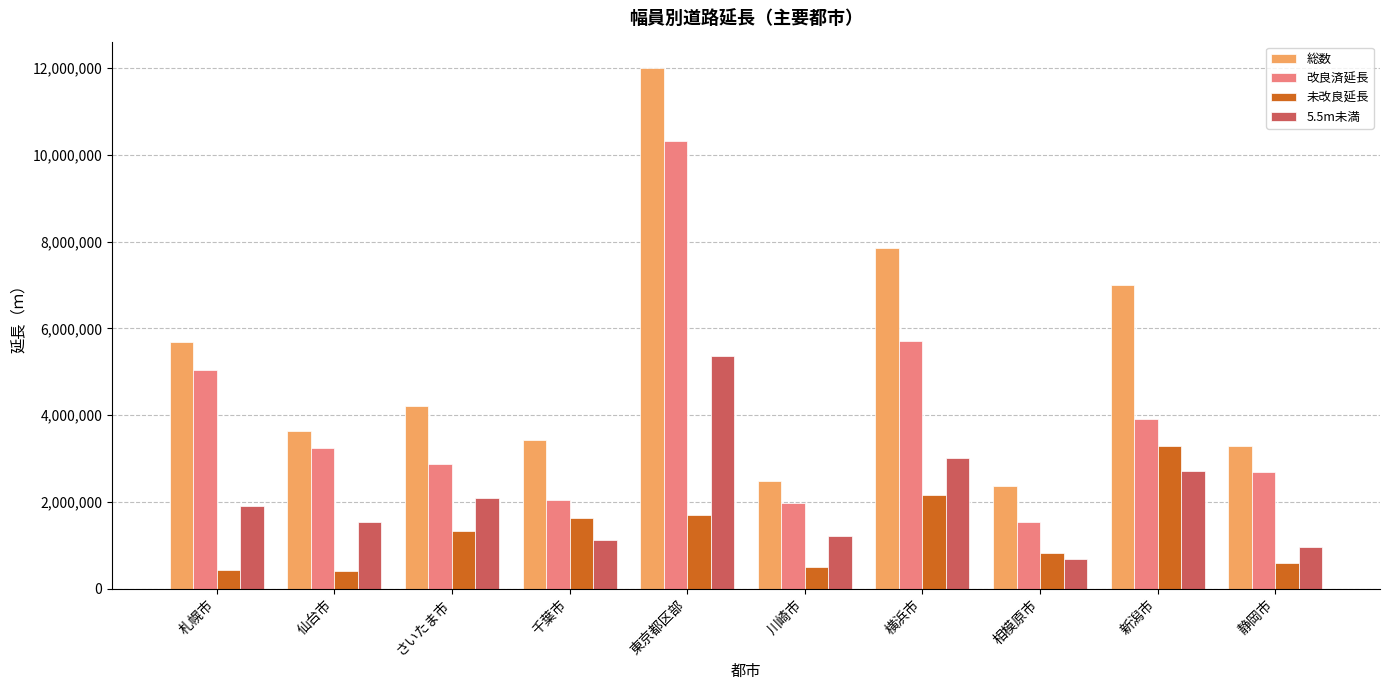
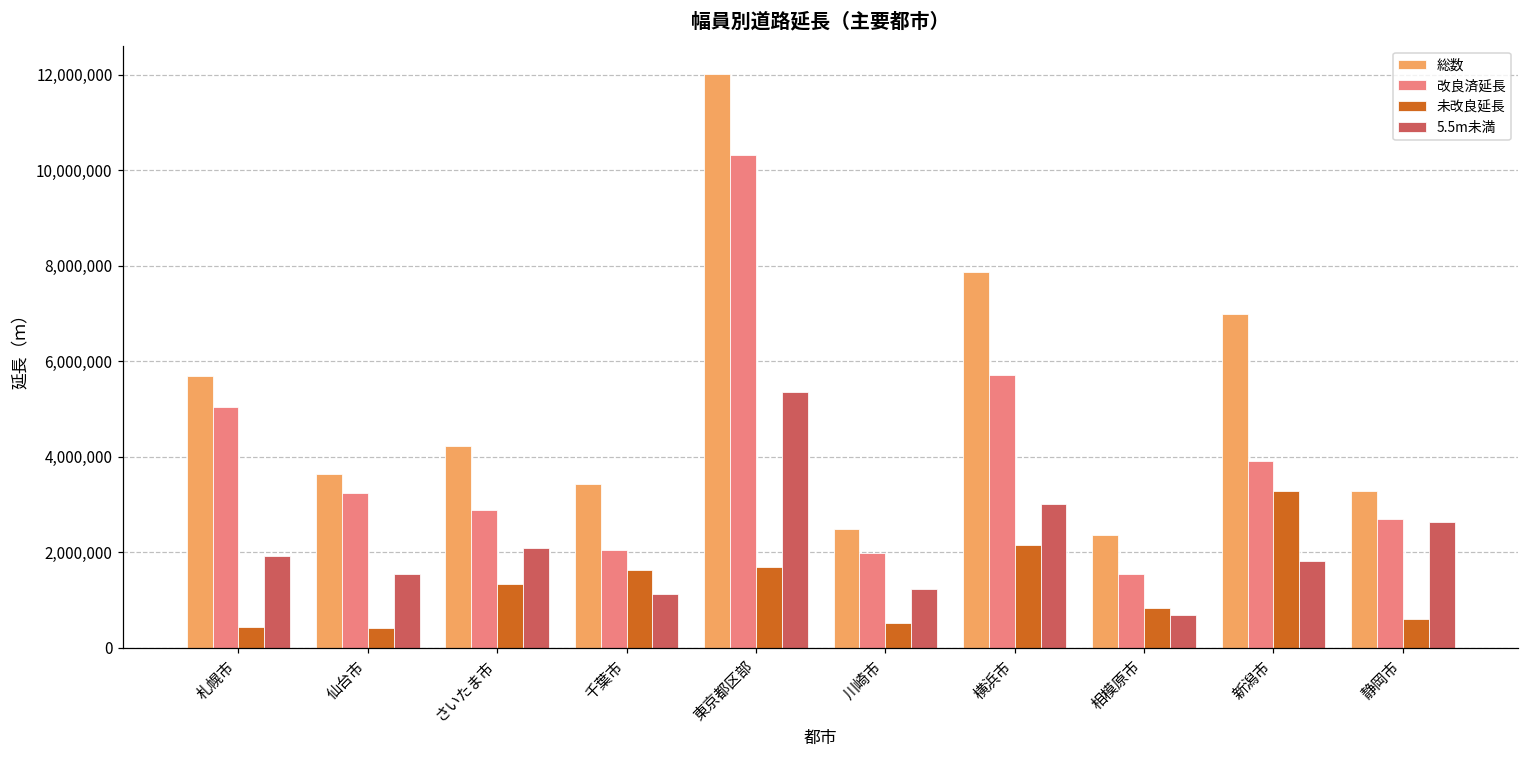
  {
    "未改良延長": {
      "札幌市": "400,000",
      "仙台市": "400,000",
      "さいたま市": "1,300,000",
      "千葉市": "1,600,000",
      "東京都区部": "1,700,000",
      "川崎市": "500,000",
      "横浜市": "2,200,000",
      "相模原市": "800,000",
      "新潟市": "3,300,000",
      "静岡市": "600,000"
    },
    "5.5m未満": {
      "札幌市": "1,900,000",
      "仙台市": "1,500,000",
      "さいたま市": "2,100,000",
      "千葉市": "1,100,000",
      "東京都区部": "5,400,000",
      "川崎市": "1,200,000",
      "横浜市": "3,000,000",
      "相模原市": "700,000",
-     "新潟市": "2,700,000",
-     "静岡市": "1,000,000"
+     "新潟市": "1,800,000",
+     "静岡市": "2,600,000"
    }
  }
